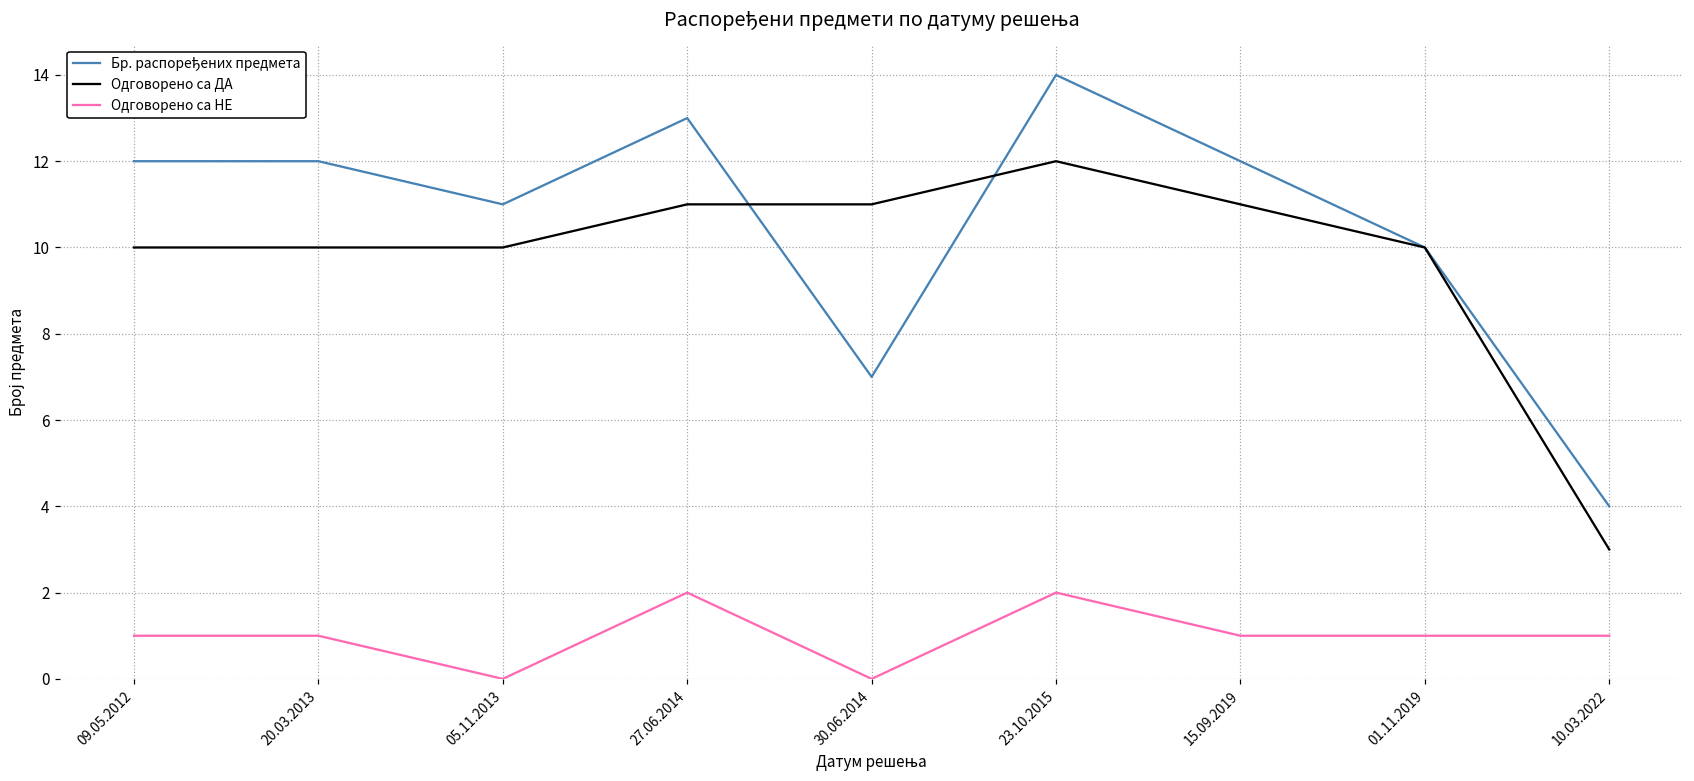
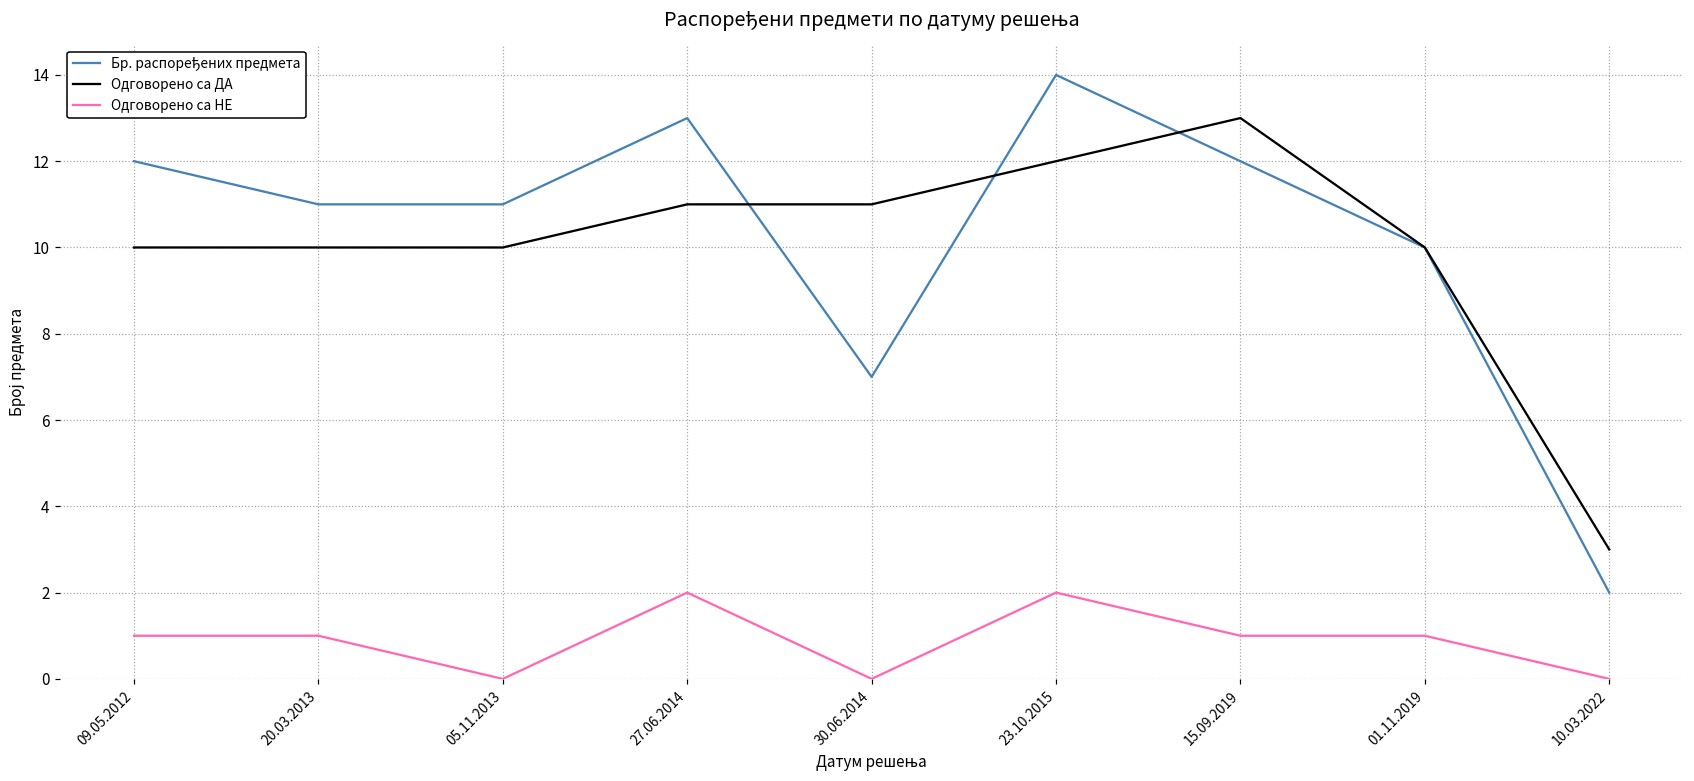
  {
    "Бр. распоређених предмета": {
      "09.05.2012": 12,
-     "20.03.2013": 12,
+     "20.03.2013": 11,
      "05.11.2013": 11,
      "27.06.2014": 13,
      "30.06.2014": 7,
      "23.10.2015": 14,
      "15.09.2019": 12,
-     "10.03.2022": 4
+     "10.03.2022": 2
    },
    "Одговорено са ДА": {
      "09.05.2012": 10,
      "20.03.2013": 10,
      "05.11.2013": 10,
      "27.06.2014": 11,
      "30.06.2014": 11,
      "23.10.2015": 12,
-     "15.09.2019": 11,
+     "15.09.2019": 13,
      "10.03.2022": 3
    },
    "Одговорено са НЕ": {
      "09.05.2012": 1,
      "20.03.2013": 1,
      "05.11.2013": 0,
      "27.06.2014": 2,
      "30.06.2014": 0,
      "23.10.2015": 2,
      "15.09.2019": 1,
      "01.11.2019": 1,
-     "10.03.2022": 1
+     "10.03.2022": 0
    }
  }
